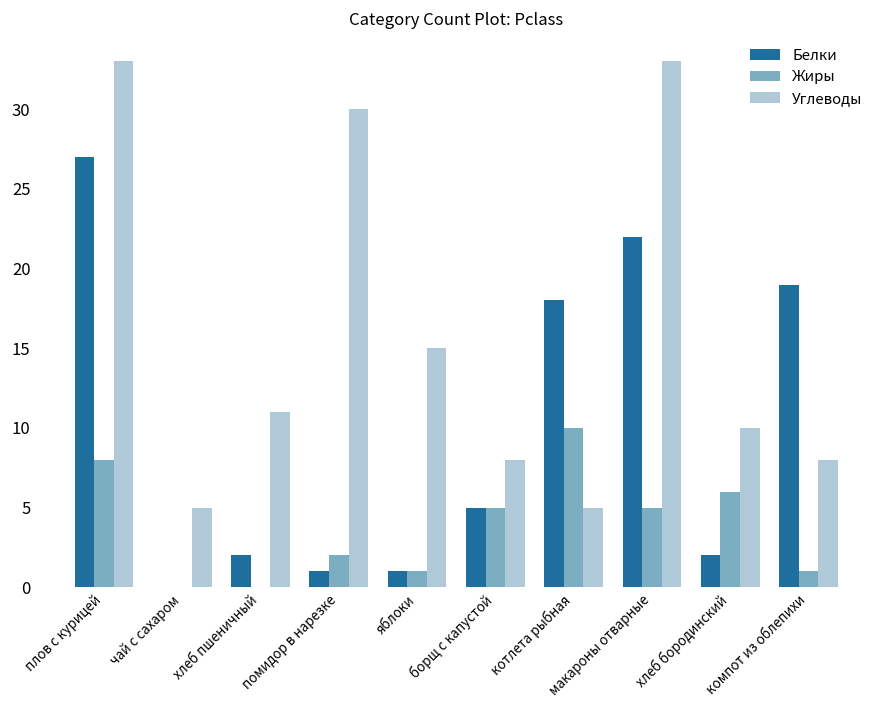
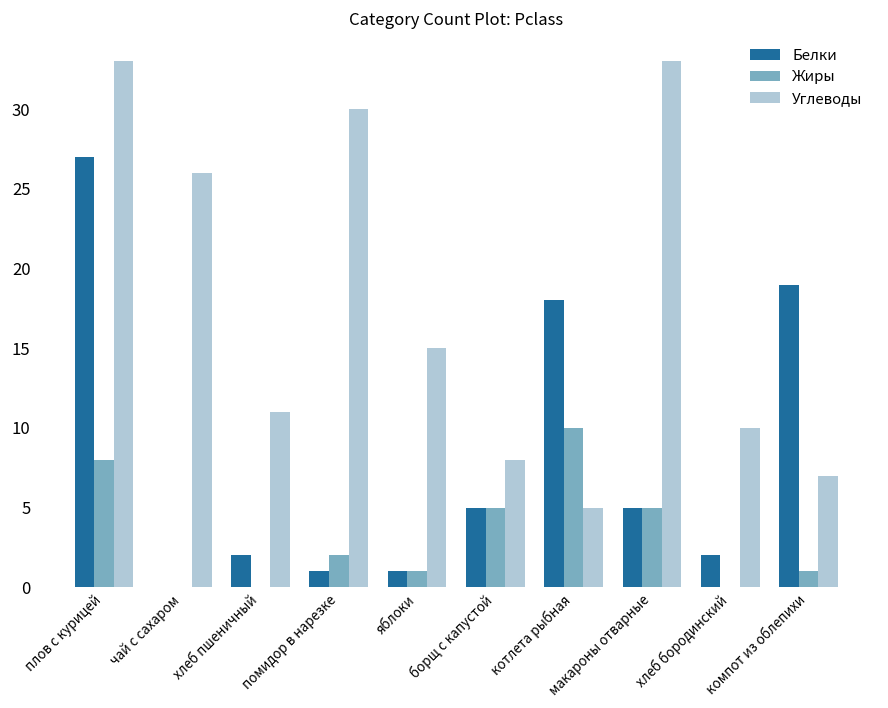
  {
    "Белки": {
      "плов с курицей": 27,
      "чай с сахаром": 0,
      "хлеб пшеничный": 2,
      "помидор в нарезке": 1,
      "яблоки": 1,
      "борщ с капустой": 5,
      "котлета рыбная": 18,
-     "макароны отварные": 22,
+     "макароны отварные": 5,
      "хлеб бородинский": 2,
      "компот из облепихи": 19
    },
    "Жиры": {
      "плов с курицей": 8,
      "чай с сахаром": 0,
      "хлеб пшеничный": 0,
      "помидор в нарезке": 2,
      "яблоки": 1,
      "борщ с капустой": 5,
      "котлета рыбная": 10,
      "макароны отварные": 5,
-     "хлеб бородинский": 6,
+     "хлеб бородинский": 0,
      "компот из облепихи": 1
    },
    "Углеводы": {
      "плов с курицей": 33,
-     "чай с сахаром": 5,
+     "чай с сахаром": 26,
      "хлеб пшеничный": 11,
      "помидор в нарезке": 30,
      "яблоки": 15,
      "борщ с капустой": 8,
      "котлета рыбная": 5,
      "макароны отварные": 33,
      "хлеб бородинский": 10,
-     "компот из облепихи": 8
+     "компот из облепихи": 7
    }
  }
